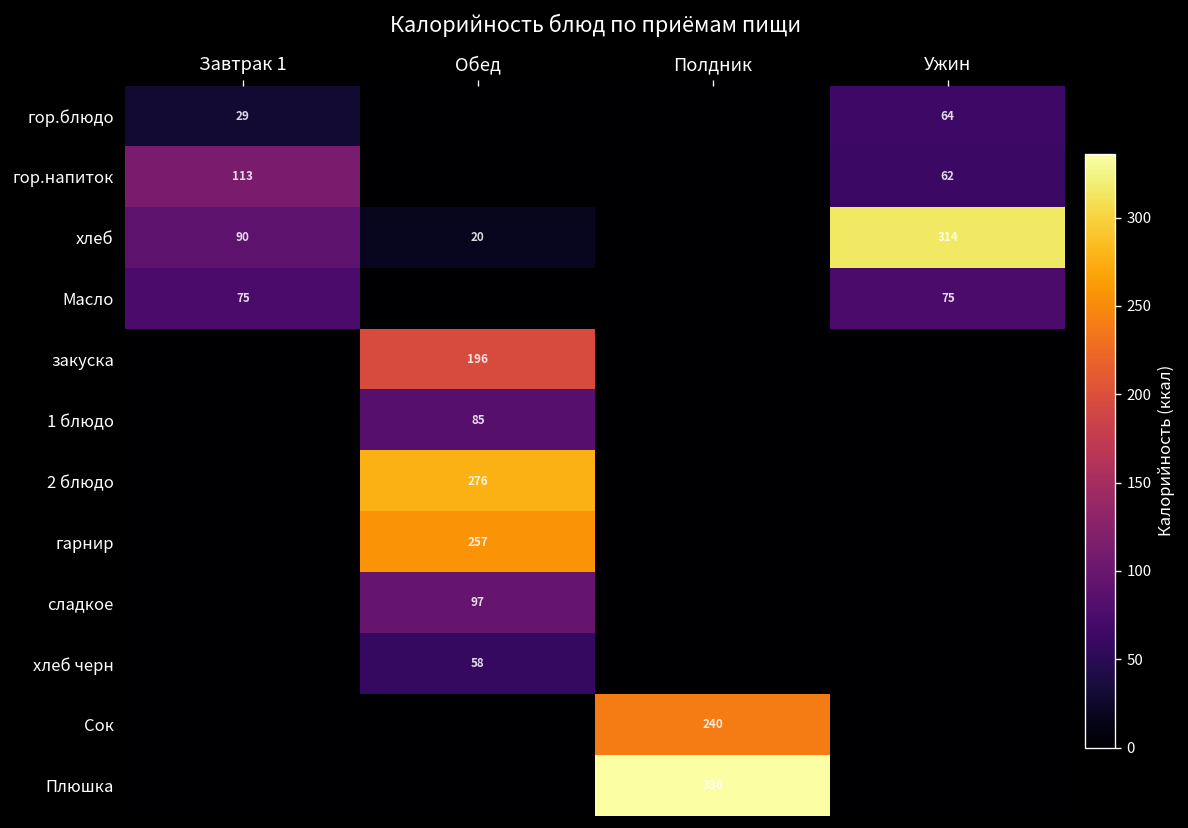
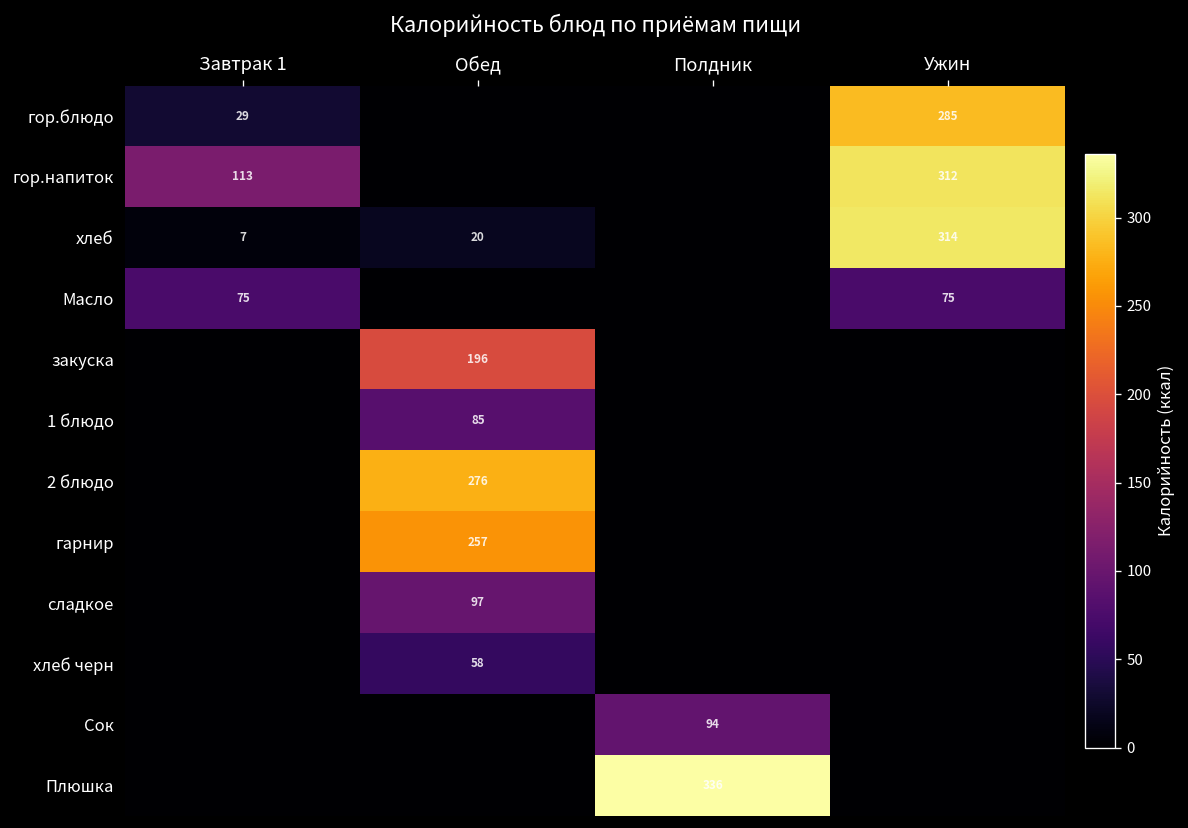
  {
    "гор.блюдо": {
      "Завтрак 1": 29,
-     "Ужин": 64
+     "Ужин": 285
    },
    "гор.напиток": {
      "Завтрак 1": 113,
-     "Ужин": 62
+     "Ужин": 312
    },
    "хлеб": {
-     "Завтрак 1": 90,
+     "Завтрак 1": 7,
      "Обед": 20,
      "Ужин": 314
    },
    "Масло": {
      "Завтрак 1": 75,
      "Ужин": 75
    },
    "закуска": {
      "Обед": 196
    },
    "1 блюдо": {
      "Обед": 85
    },
    "2 блюдо": {
      "Обед": 276
    },
    "гарнир": {
      "Обед": 257
    },
    "сладкое": {
      "Обед": 97
    },
    "хлеб черн": {
      "Обед": 58
    },
    "Сок": {
-     "Полдник": 240
+     "Полдник": 94
    },
    "Плюшка": {
      "Полдник": 336
    }
  }
